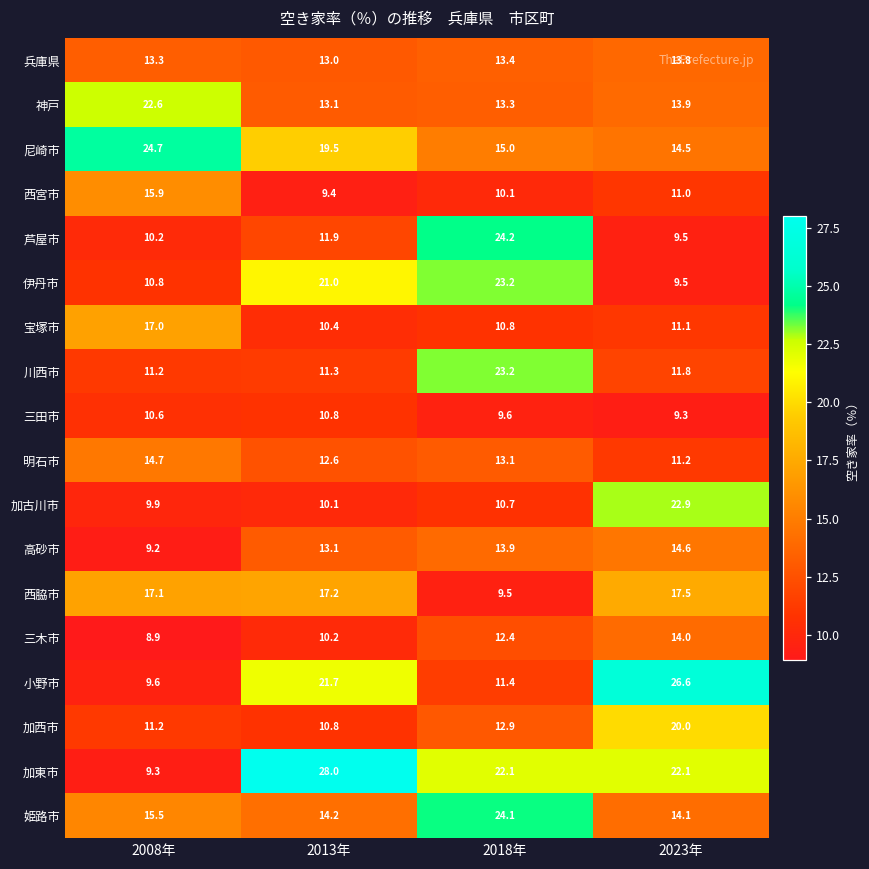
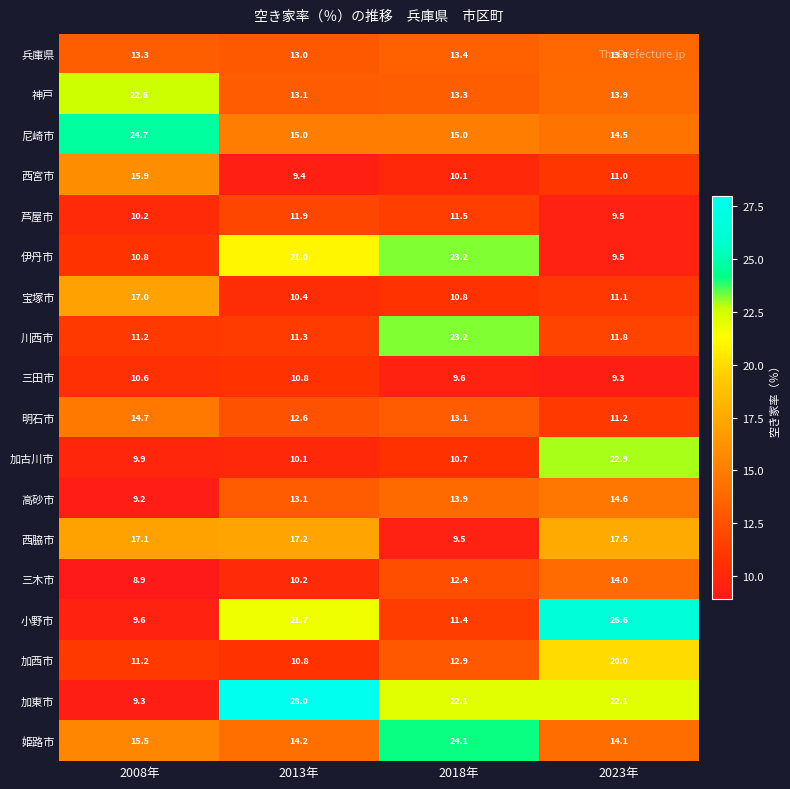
  {
    "兵庫県": {
      "2008年": 13.3,
      "2013年": 13.0,
      "2018年": 13.4
    },
    "神戸": {
      "2008年": 22.6,
      "2013年": 13.1,
      "2018年": 13.3,
      "2023年": 13.9
    },
    "尼崎市": {
      "2008年": 24.7,
-     "2013年": 19.5,
+     "2013年": 15.0,
      "2018年": 15.0,
      "2023年": 14.5
    },
    "西宮市": {
      "2008年": 15.9,
      "2013年": 9.4,
      "2018年": 10.1,
      "2023年": 11.0
    },
    "芦屋市": {
      "2008年": 10.2,
      "2013年": 11.9,
-     "2018年": 24.2,
+     "2018年": 11.5,
      "2023年": 9.5
    },
    "伊丹市": {
      "2008年": 10.8,
      "2013年": 21.0,
      "2018年": 23.2,
      "2023年": 9.5
    },
    "宝塚市": {
      "2008年": 17.0,
      "2013年": 10.4,
      "2018年": 10.8,
      "2023年": 11.1
    },
    "川西市": {
      "2008年": 11.2,
      "2013年": 11.3,
      "2018年": 23.2,
      "2023年": 11.8
    },
    "三田市": {
      "2008年": 10.6,
      "2013年": 10.8,
      "2018年": 9.6,
      "2023年": 9.3
    },
    "明石市": {
      "2008年": 14.7,
      "2013年": 12.6,
      "2018年": 13.1,
      "2023年": 11.2
    },
    "加古川市": {
      "2008年": 9.9,
      "2013年": 10.1,
      "2018年": 10.7,
      "2023年": 22.9
    },
    "高砂市": {
      "2008年": 9.2,
      "2013年": 13.1,
      "2018年": 13.9,
      "2023年": 14.6
    },
    "西脇市": {
      "2008年": 17.1,
      "2013年": 17.2,
      "2018年": 9.5,
      "2023年": 17.5
    },
    "三木市": {
      "2008年": 8.9,
      "2013年": 10.2,
      "2018年": 12.4,
      "2023年": 14.0
    },
    "小野市": {
      "2008年": 9.6,
      "2013年": 21.7,
      "2018年": 11.4,
      "2023年": 26.6
    },
    "加西市": {
      "2008年": 11.2,
      "2013年": 10.8,
      "2018年": 12.9,
      "2023年": 20.0
    },
    "加東市": {
      "2008年": 9.3,
      "2013年": 28.0,
      "2018年": 22.1,
      "2023年": 22.1
    },
    "姫路市": {
      "2008年": 15.5,
      "2013年": 14.2,
      "2018年": 24.1,
      "2023年": 14.1
    }
  }
